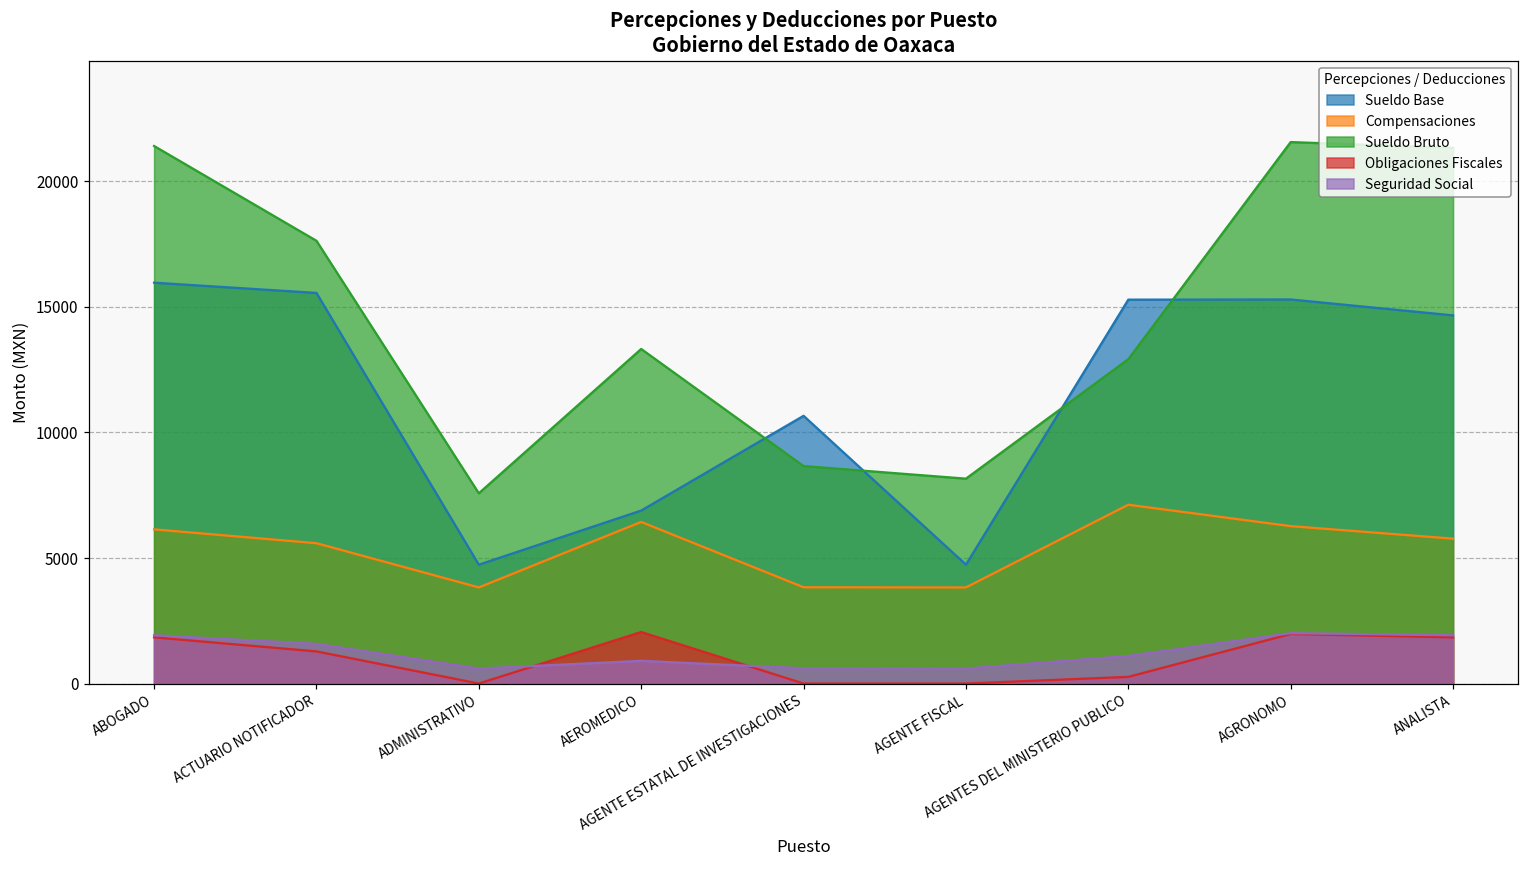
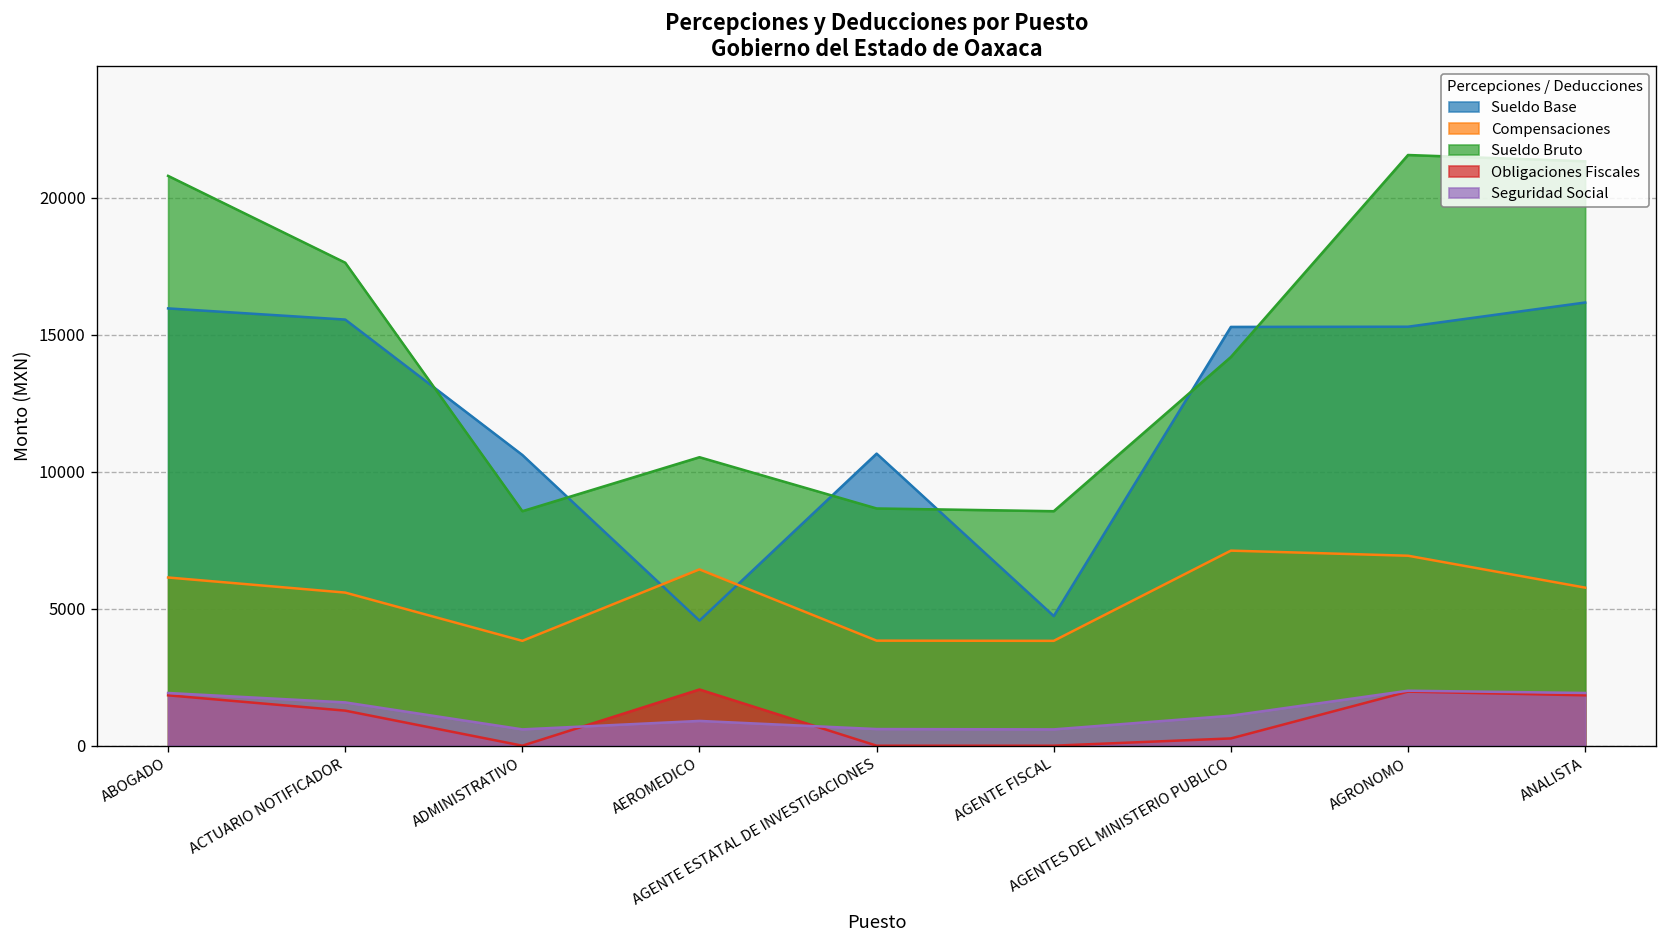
  {
    "Sueldo Base": {
      "ABOGADO": 16000,
      "ACTUARIO NOTIFICADOR": 15600,
-     "ADMINISTRATIVO": 4700,
-     "AEROMEDICO": 6900,
+     "ADMINISTRATIVO": 10600,
+     "AEROMEDICO": 4600,
      "AGENTE ESTATAL DE INVESTIGACIONES": 10700,
      "AGENTE FISCAL": 4700,
      "AGENTES DEL MINISTERIO PUBLICO": 15300,
      "AGRONOMO": 15300,
-     "ANALISTA": 14700
+     "ANALISTA": 16200
    },
    "Compensaciones": {
      "ABOGADO": 6100,
      "ACTUARIO NOTIFICADOR": 5600,
      "ADMINISTRATIVO": 3800,
      "AEROMEDICO": 6400,
      "AGENTE ESTATAL DE INVESTIGACIONES": 3800,
      "AGENTE FISCAL": 3800,
      "AGENTES DEL MINISTERIO PUBLICO": 7100,
-     "AGRONOMO": 6300,
+     "AGRONOMO": 6900,
      "ANALISTA": 5800
    },
    "Sueldo Bruto": {
-     "ABOGADO": 21400,
+     "ABOGADO": 20800,
      "ACTUARIO NOTIFICADOR": 17600,
-     "ADMINISTRATIVO": 7600,
-     "AEROMEDICO": 13300,
+     "ADMINISTRATIVO": 8600,
+     "AEROMEDICO": 10500,
      "AGENTE ESTATAL DE INVESTIGACIONES": 8700,
-     "AGENTE FISCAL": 8200,
-     "AGENTES DEL MINISTERIO PUBLICO": 12900,
+     "AGENTE FISCAL": 8600,
+     "AGENTES DEL MINISTERIO PUBLICO": 14200,
      "AGRONOMO": 21600
    },
    "Obligaciones Fiscales": {
      "ACTUARIO NOTIFICADOR": 1300,
      "ADMINISTRATIVO": 0,
      "AEROMEDICO": 2100,
      "AGENTE ESTATAL DE INVESTIGACIONES": 0,
      "AGENTE FISCAL": 0,
      "AGENTES DEL MINISTERIO PUBLICO": 300
    },
    "Seguridad Social": {
      "ACTUARIO NOTIFICADOR": 1600,
      "ADMINISTRATIVO": 600,
      "AEROMEDICO": 900,
      "AGENTE ESTATAL DE INVESTIGACIONES": 600,
      "AGENTE FISCAL": 600,
      "AGENTES DEL MINISTERIO PUBLICO": 1100
    }
  }
